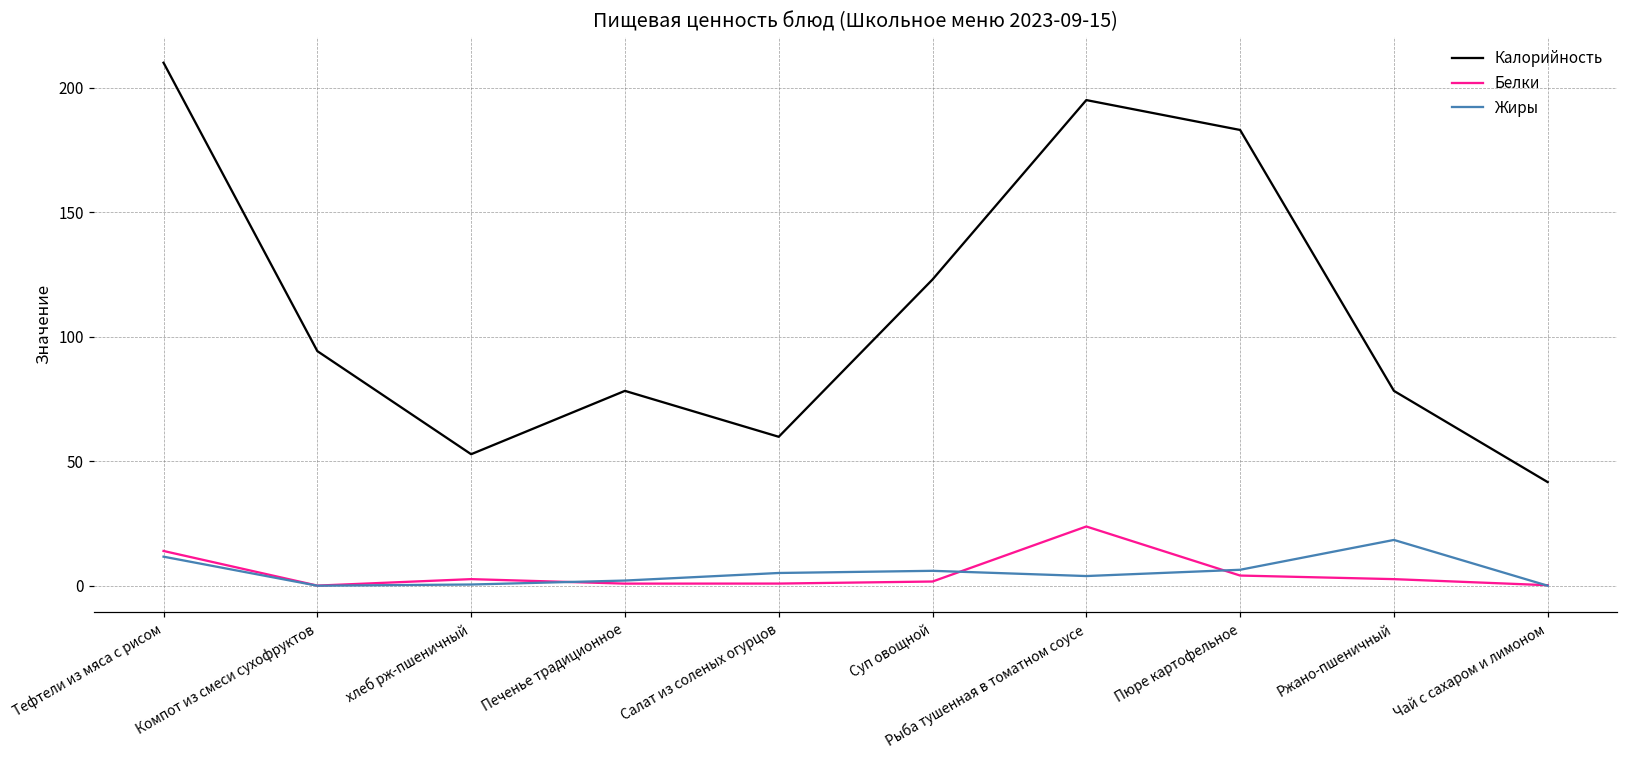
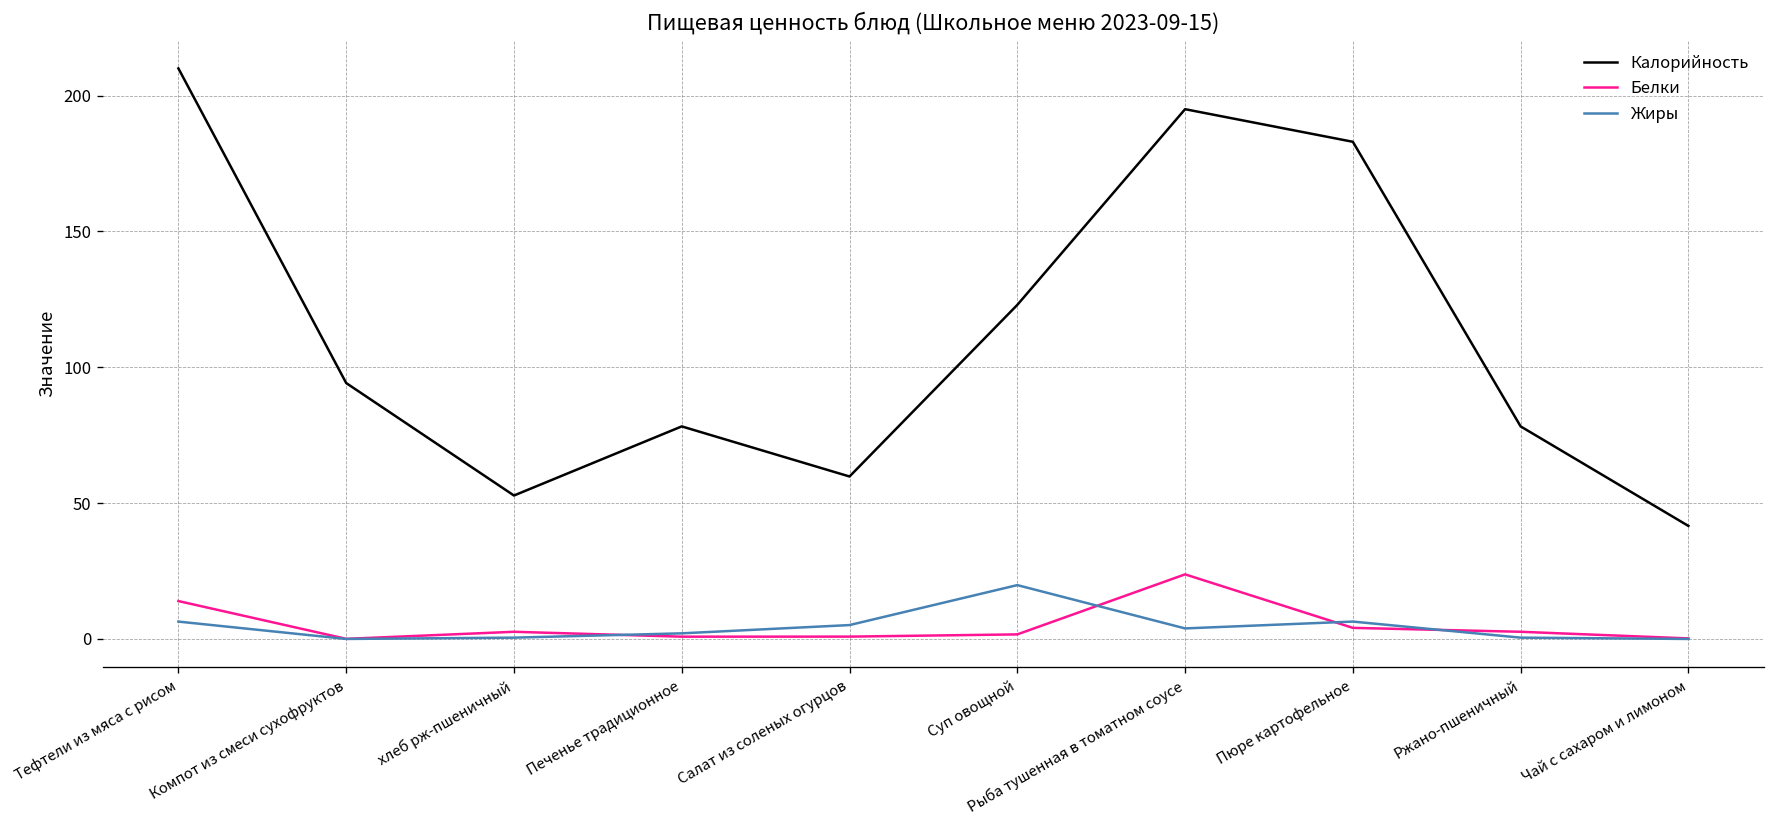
  {
    "Калорийность": {
      "Тефтели из мяса с рисом": 210,
      "Компот из смеси сухофруктов": 94,
      "хлеб рж-пшеничный": 53,
      "Печенье традиционное": 78,
      "Салат из соленых огурцов": 60,
      "Суп овощной": 123,
      "Рыба тушенная в томатном соусе": 195,
      "Пюре картофельное": 183,
      "Ржано-пшеничный": 78,
      "Чай с сахаром и лимоном": 42
    },
    "Белки": {
      "Тефтели из мяса с рисом": 14,
      "хлеб рж-пшеничный": 3,
      "Печенье традиционное": 1,
      "Салат из соленых огурцов": 1,
      "Суп овощной": 2,
      "Рыба тушенная в томатном соусе": 24,
      "Пюре картофельное": 4,
      "Ржано-пшеничный": 3
    },
    "Жиры": {
-     "Тефтели из мяса с рисом": 12,
+     "Тефтели из мяса с рисом": 6,
      "хлеб рж-пшеничный": 0,
      "Печенье традиционное": 2,
      "Салат из соленых огурцов": 5,
-     "Суп овощной": 6,
+     "Суп овощной": 20,
      "Рыба тушенная в томатном соусе": 4,
      "Пюре картофельное": 6,
-     "Ржано-пшеничный": 18
+     "Ржано-пшеничный": 0
    }
  }
